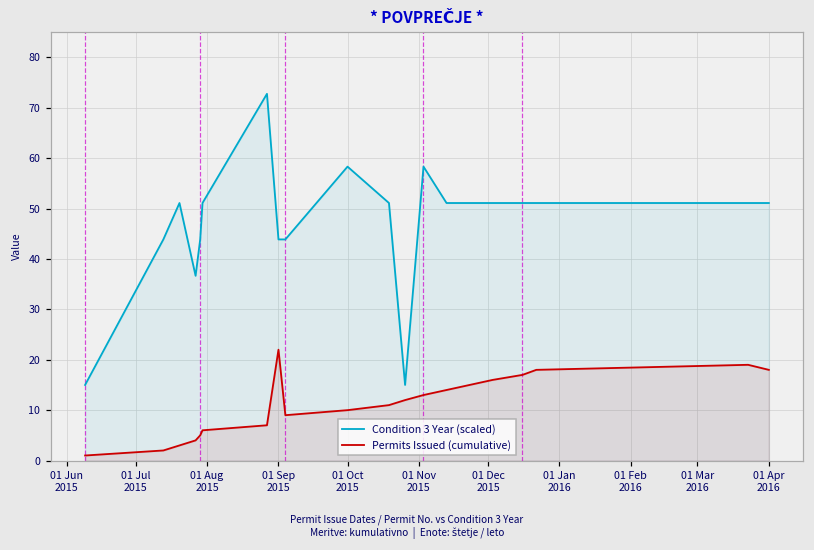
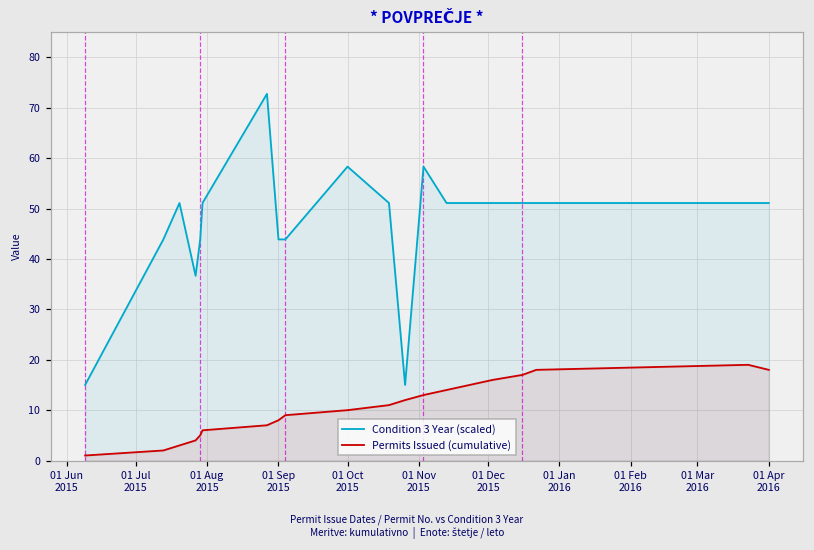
  {
    "Condition 3 Year (scaled)": {
      "01 Sep 2015": 44,
      "01 Oct 2015": 58,
      "01 Apr 2016": 51
    },
    "Permits Issued (cumulative)": {
-     "01 Sep 2015": 22,
+     "01 Sep 2015": 8,
      "01 Oct 2015": 10,
      "01 Apr 2016": 18
    }
  }
